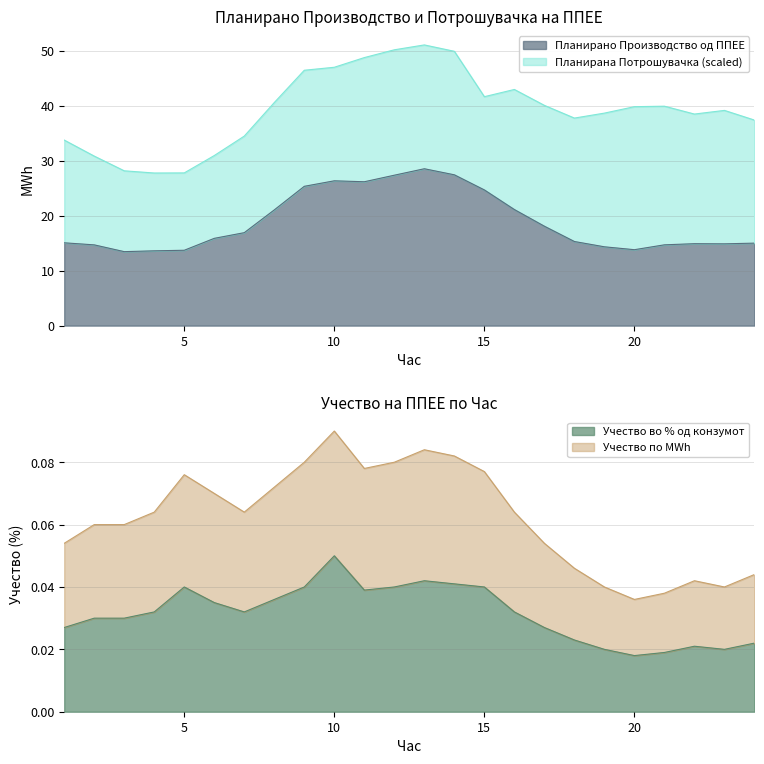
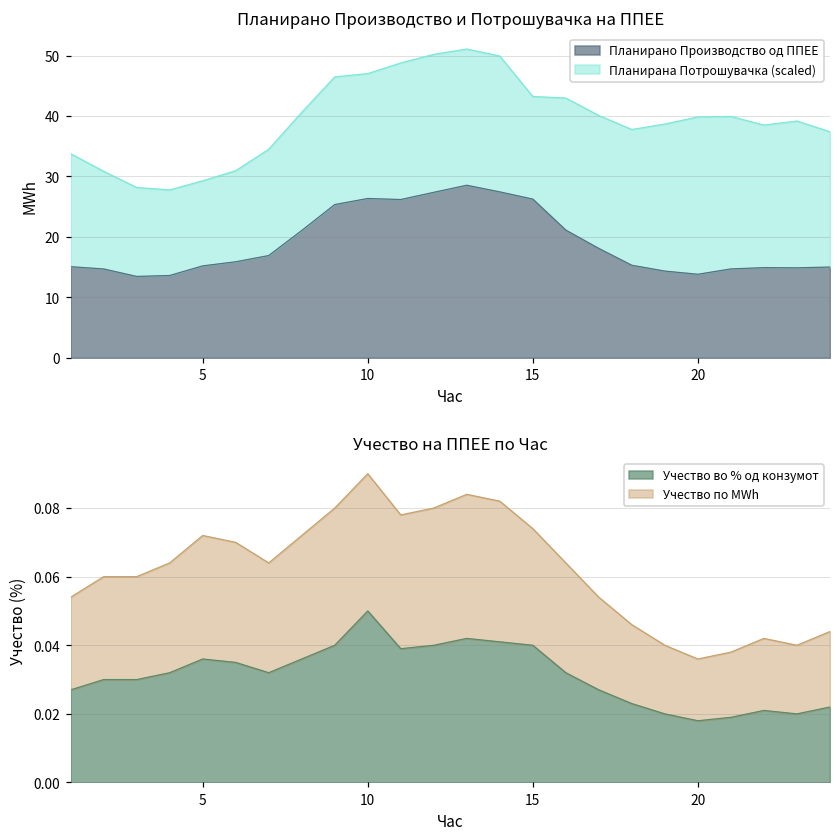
  {
    "Планирано Производство и Потрошувачка на ППЕЕ": {
      "Планирано Производство од ППЕЕ": {
-       "5": 14,
+       "5": 15,
        "10": 26,
-       "15": 25,
+       "15": 26,
        "20": 14
      },
      "Планирана Потрошувачка (scaled)": {
        "5": 14,
        "10": 21,
        "15": 17,
        "20": 26
      }
    },
    "Учество на ППЕЕ по Час": {
      "Учество во % од конзумот": {
-       "5": 0.040,
+       "5": 0.036,
        "10": 0.050,
        "15": 0.040,
        "20": 0.018
      },
      "Учество по MWh": {
        "5": 0.036,
        "10": 0.040,
-       "15": 0.037,
+       "15": 0.034,
        "20": 0.018
      }
    }
  }
